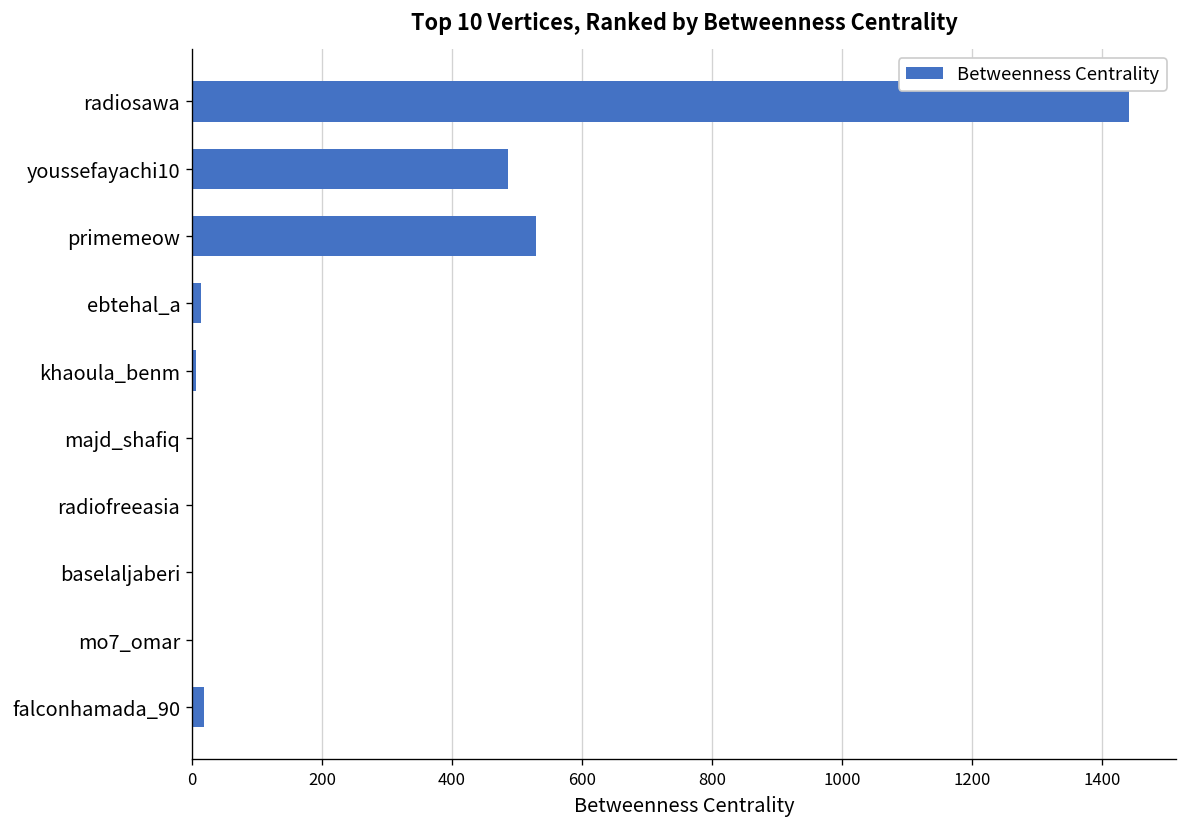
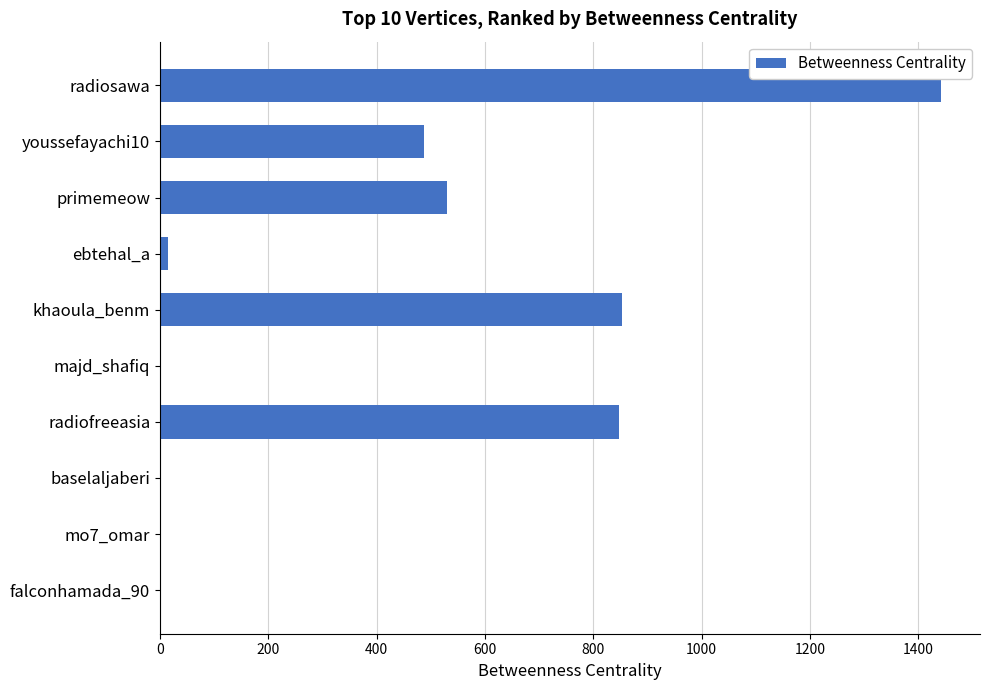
  {
    "radiosawa": 1440,
    "youssefayachi10": 490,
    "primemeow": 530,
    "ebtehal_a": 10,
-   "khaoula_benm": 10,
-   "radiofreeasia": 0,
+   "khaoula_benm": 850,
+   "radiofreeasia": 850,
    "baselaljaberi": 0,
    "mo7_omar": 0,
-   "falconhamada_90": 20
+   "falconhamada_90": 0
  }
